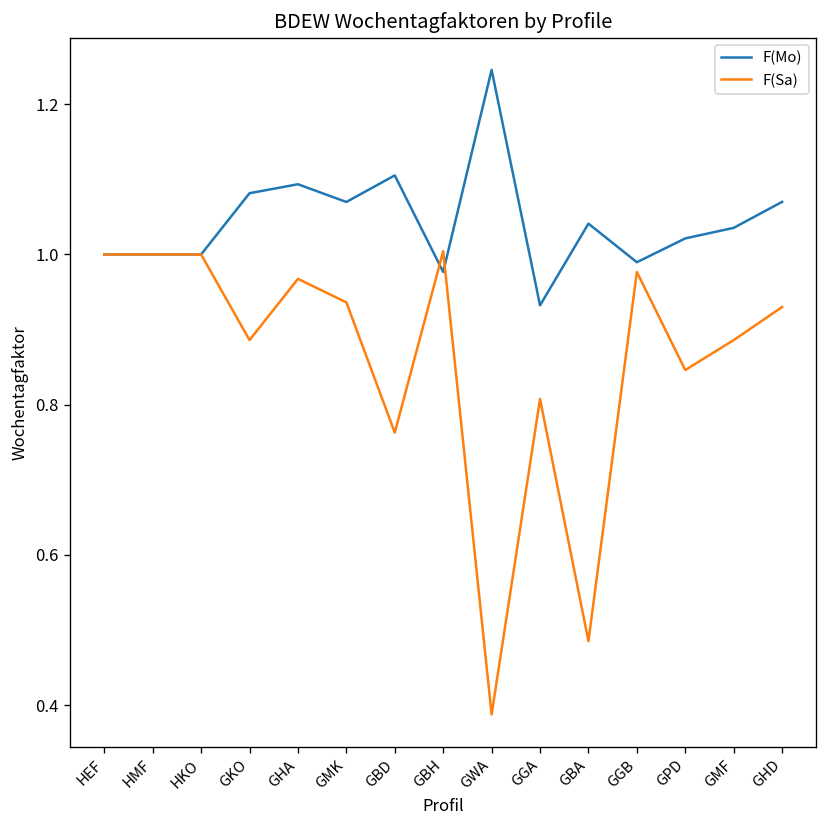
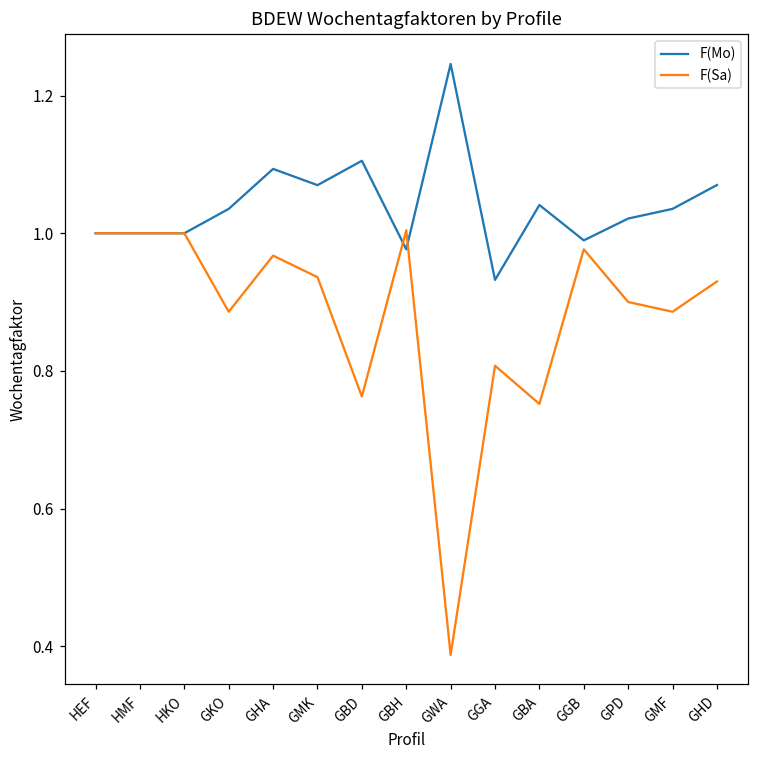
  {
    "F(Mo)": {
-     "GKO": 1.08,
+     "GKO": 1.04,
      "GHA": 1.09,
      "GMK": 1.07,
      "GBD": 1.11,
      "GBH": 0.98,
      "GWA": 1.25,
      "GGA": 0.93,
      "GBA": 1.04,
      "GGB": 0.99,
      "GPD": 1.02,
      "GMF": 1.04,
      "GHD": 1.07
    },
    "F(Sa)": {
      "GKO": 0.89,
      "GHA": 0.97,
      "GMK": 0.94,
      "GBD": 0.76,
      "GBH": 1.00,
      "GWA": 0.39,
      "GGA": 0.81,
-     "GBA": 0.49,
+     "GBA": 0.75,
      "GGB": 0.98,
-     "GPD": 0.85,
+     "GPD": 0.90,
      "GMF": 0.89,
      "GHD": 0.93
    }
  }
